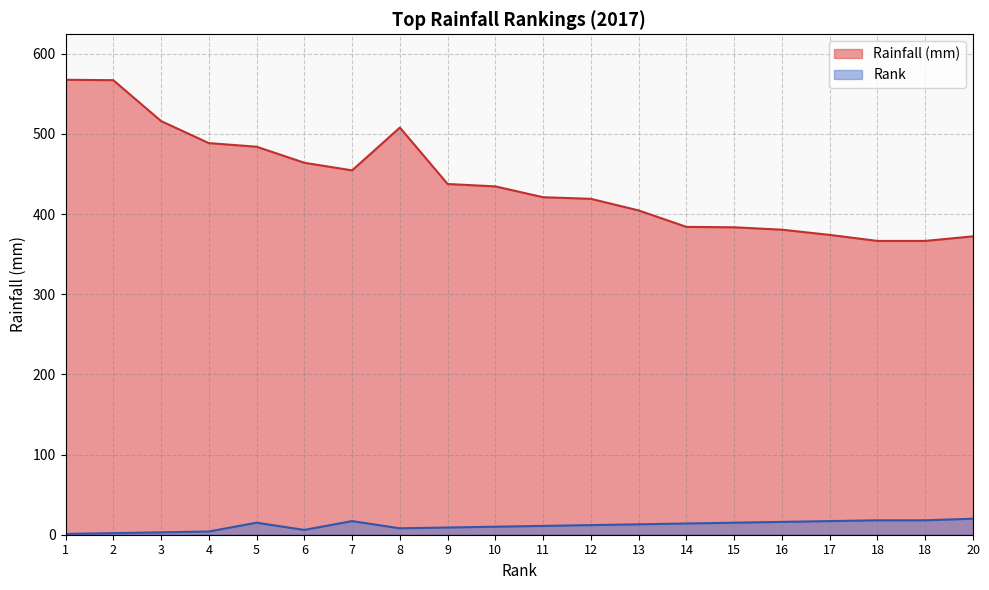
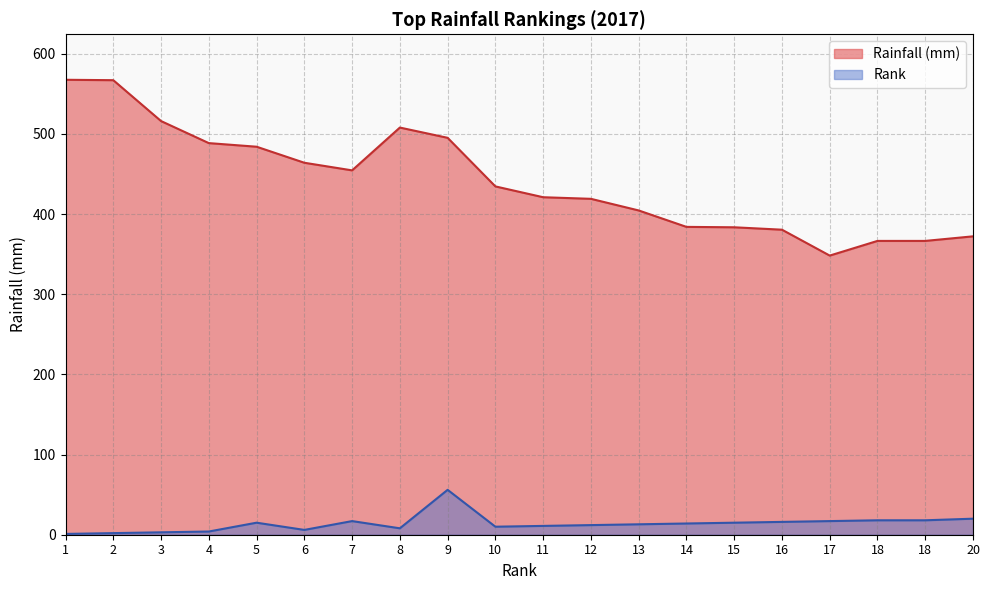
  {
    "Rainfall (mm)": {
      "1": 570,
      "2": 570,
      "3": 520,
      "4": 490,
      "5": 480,
      "6": 460,
      "7": 450,
      "8": 510,
-     "9": 440,
+     "9": 500,
      "10": 430,
      "11": 420,
      "12": 420,
      "13": 400,
      "14": 380,
      "15": 380,
      "16": 380,
-     "17": 370,
+     "17": 350,
      "20": 370
    },
    "Rank": {
      "1": 0,
      "2": 0,
      "3": 0,
      "4": 0,
      "5": 20,
      "6": 10,
      "7": 20,
      "8": 10,
-     "9": 10,
+     "9": 60,
      "10": 10,
      "11": 10,
      "12": 10,
      "13": 10,
      "14": 10,
      "15": 20,
      "16": 20,
      "17": 20,
      "20": 20
    }
  }
